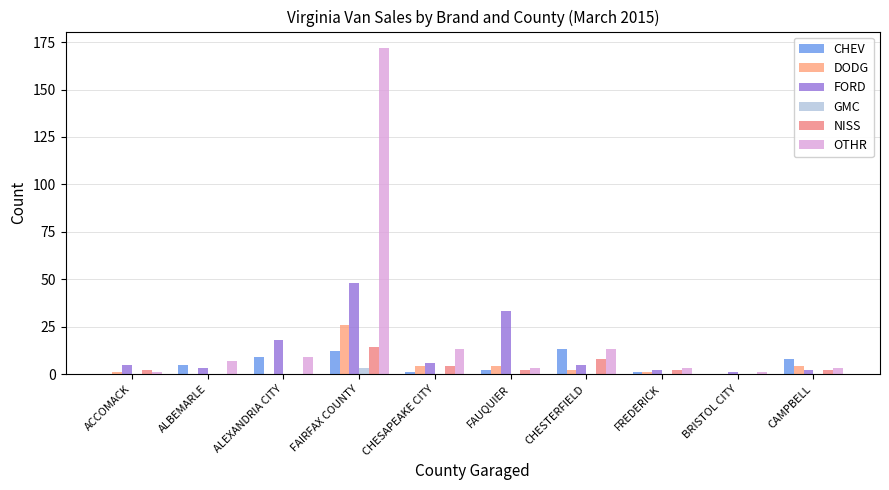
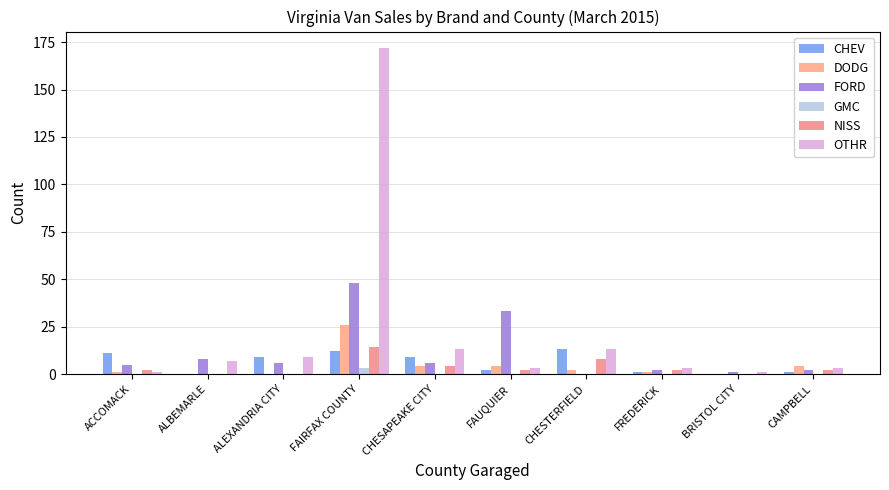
  {
    "CHEV": {
-     "ACCOMACK": 0,
-     "ALBEMARLE": 5,
+     "ACCOMACK": 11,
+     "ALBEMARLE": 0,
      "ALEXANDRIA CITY": 9,
      "FAIRFAX COUNTY": 12,
-     "CHESAPEAKE CITY": 1,
+     "CHESAPEAKE CITY": 9,
      "FAUQUIER": 2,
      "CHESTERFIELD": 13,
      "BRISTOL CITY": 0,
-     "CAMPBELL": 8
+     "CAMPBELL": 1
    },
    "FORD": {
      "ACCOMACK": 5,
-     "ALBEMARLE": 3,
-     "ALEXANDRIA CITY": 18,
+     "ALBEMARLE": 8,
+     "ALEXANDRIA CITY": 6,
      "FAIRFAX COUNTY": 48,
      "CHESAPEAKE CITY": 6,
      "FAUQUIER": 33,
-     "CHESTERFIELD": 5,
+     "CHESTERFIELD": 0,
      "FREDERICK": 2,
      "CAMPBELL": 2
    }
  }
